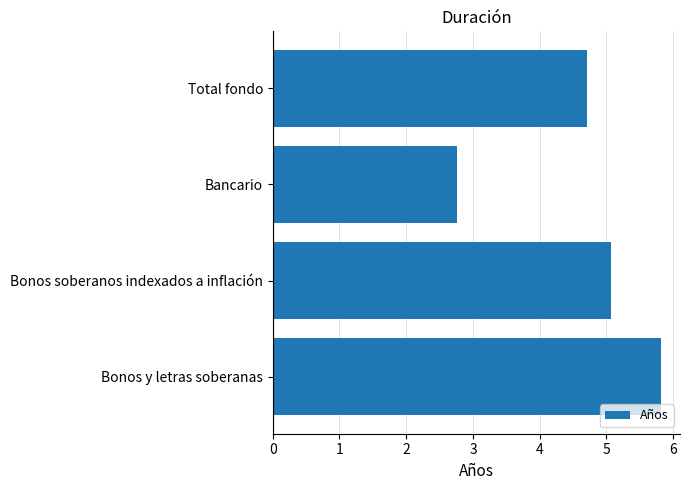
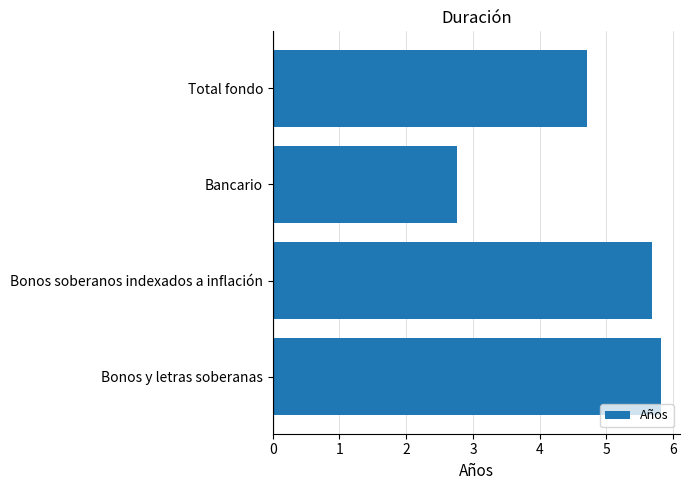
  {
    "Total fondo": 4.7,
    "Bancario": 2.8,
-   "Bonos soberanos indexados a inflación": 5.1,
+   "Bonos soberanos indexados a inflación": 5.7,
    "Bonos y letras soberanas": 5.8
  }
